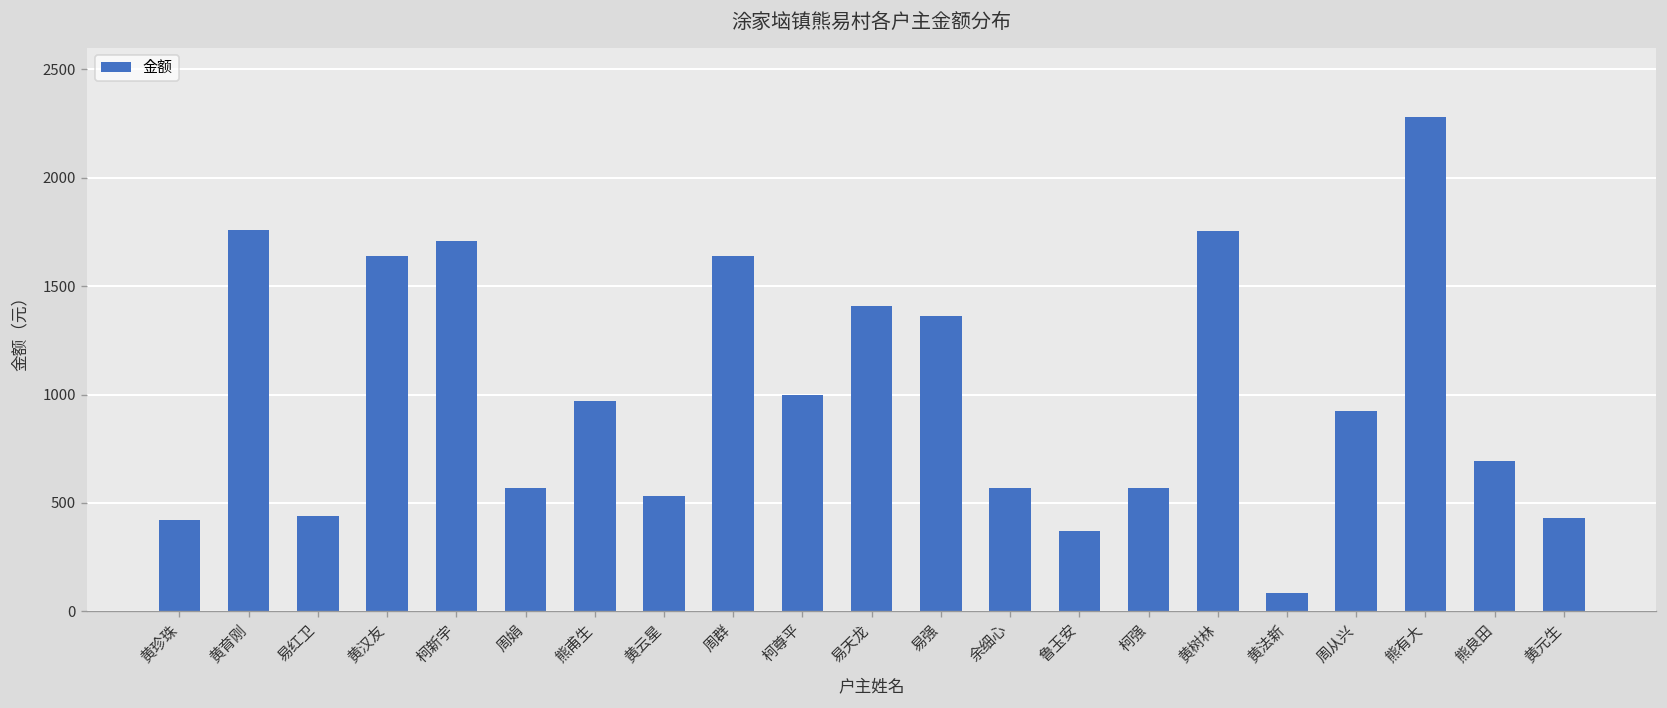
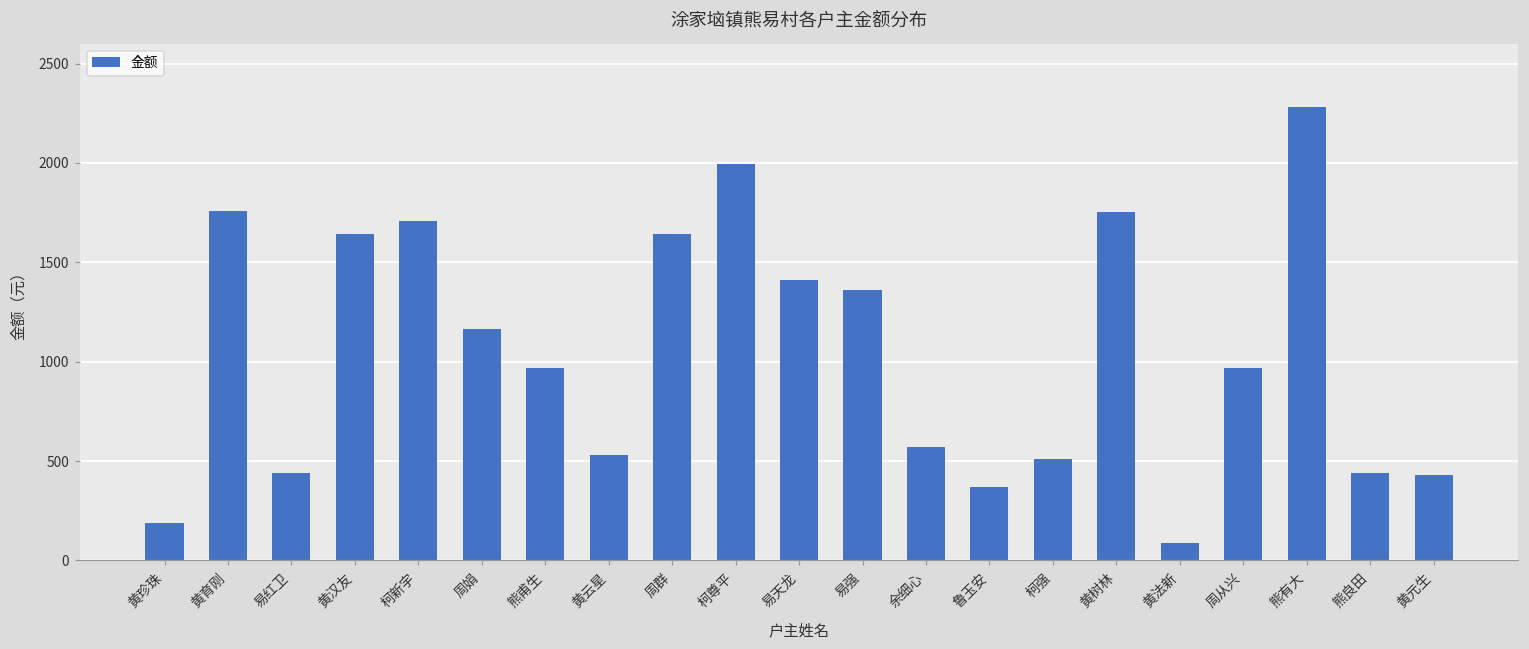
  {
-   "黄珍珠": 420,
+   "黄珍珠": 190,
    "黄育刚": 1760,
    "易红卫": 440,
    "黄汉友": 1640,
    "柯新宇": 1710,
-   "周娟": 570,
+   "周娟": 1170,
    "熊甫生": 970,
    "黄云星": 530,
    "周群": 1640,
-   "柯尊平": 1000,
+   "柯尊平": 2000,
    "易天龙": 1410,
    "易强": 1360,
    "余细心": 570,
    "鲁玉安": 370,
-   "柯强": 570,
+   "柯强": 510,
    "黄树林": 1750,
    "黄法新": 90,
-   "周从兴": 920,
+   "周从兴": 970,
    "熊有大": 2280,
-   "熊良田": 690,
+   "熊良田": 440,
    "黄元生": 430
  }
